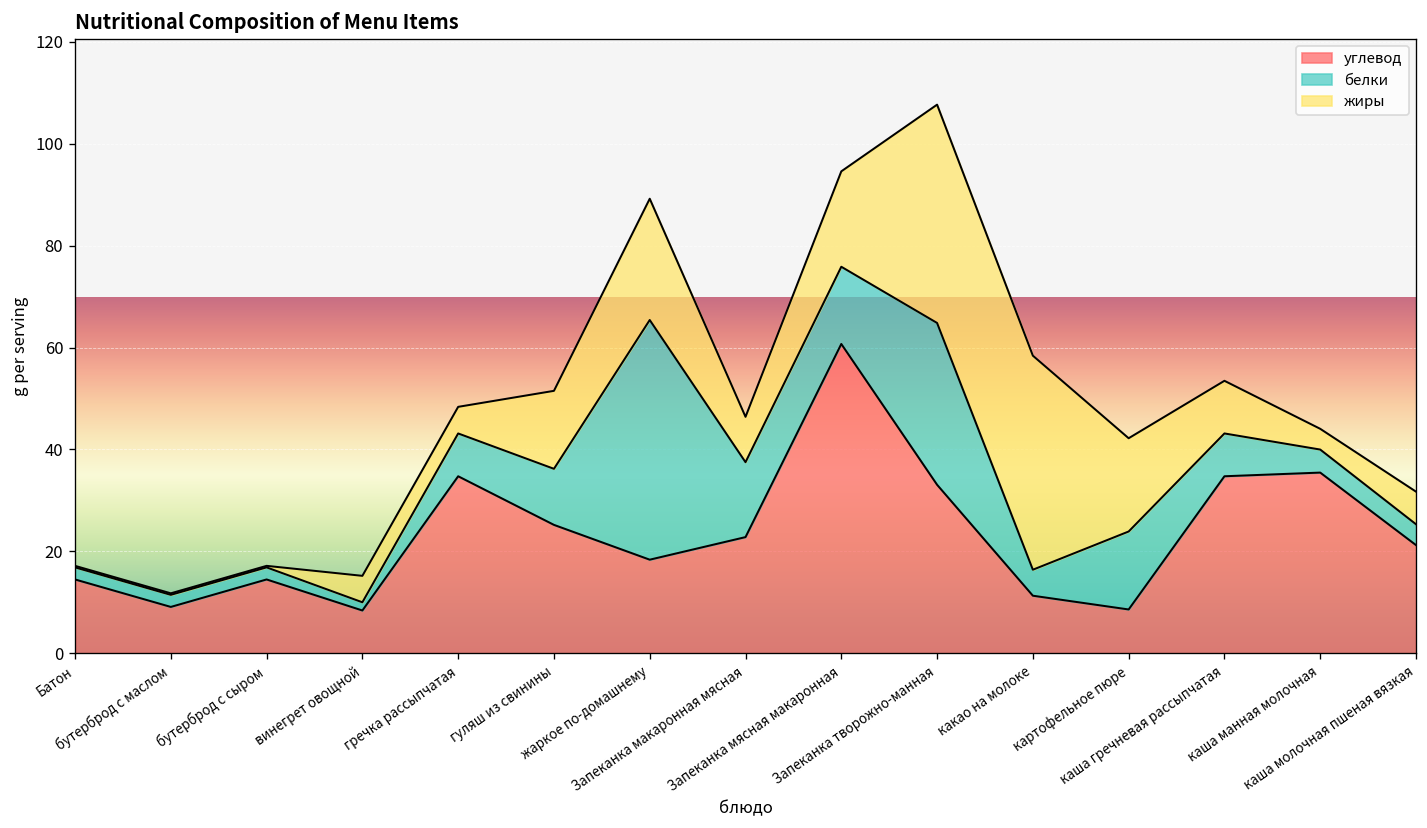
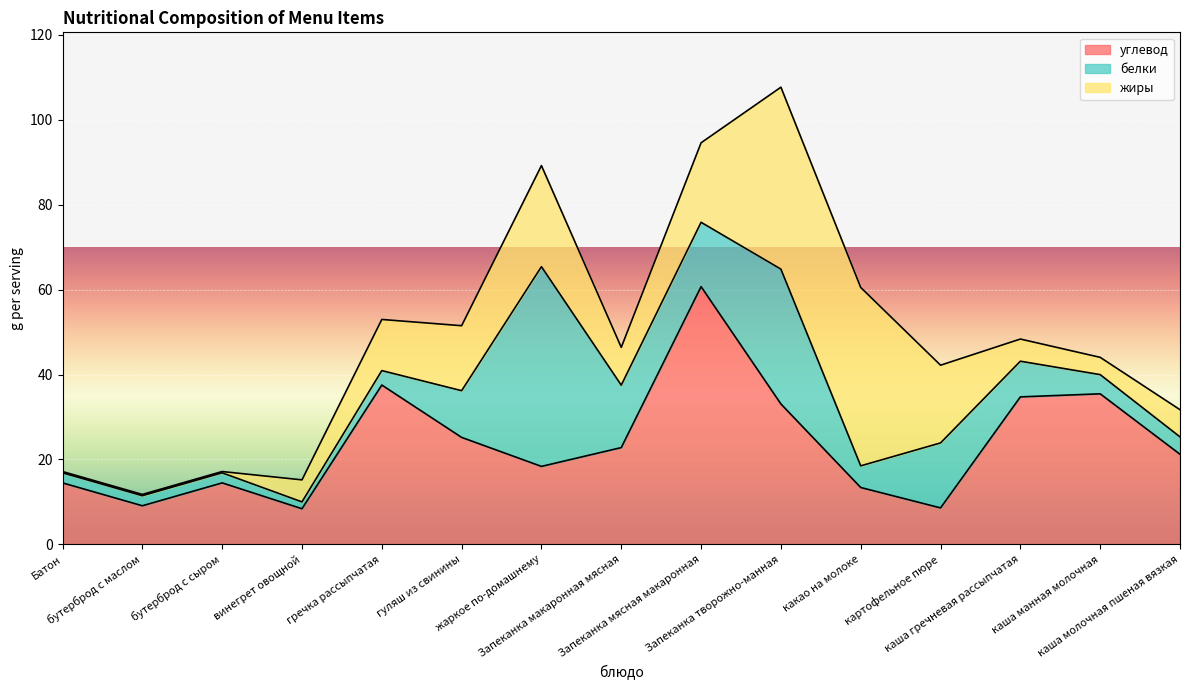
  {
    "углевод": {
      "Батон": 14,
      "бутерброд с маслом": 9,
      "бутерброд с сыром": 14,
      "винегрет овощной": 8,
-     "гречка рассыпчатая": 35,
+     "гречка рассыпчатая": 38,
      "гуляш из свинины": 25,
      "жаркое по-домашнему": 18,
      "Запеканка макаронная мясная": 23,
      "Запеканка мясная макаронная": 61,
      "Запеканка творожно-манная": 33,
-     "какао на молоке": 11,
+     "какао на молоке": 13,
      "картофельное пюре": 9,
      "каша гречневая рассыпчатая": 35,
      "каша манная молочная": 35,
      "каша молочная пшеная вязкая": 21
    },
    "белки": {
      "винегрет овощной": 2,
-     "гречка рассыпчатая": 8,
+     "гречка рассыпчатая": 3,
      "гуляш из свинины": 11,
      "жаркое по-домашнему": 47,
      "Запеканка макаронная мясная": 15,
      "Запеканка мясная макаронная": 15,
      "Запеканка творожно-манная": 32,
      "какао на молоке": 5,
      "картофельное пюре": 15,
      "каша гречневая рассыпчатая": 8,
      "каша манная молочная": 5,
      "каша молочная пшеная вязкая": 4
    },
    "жиры": {
      "винегрет овощной": 5,
-     "гречка рассыпчатая": 5,
+     "гречка рассыпчатая": 12,
      "гуляш из свинины": 15,
      "жаркое по-домашнему": 24,
      "Запеканка макаронная мясная": 9,
      "Запеканка мясная макаронная": 19,
      "Запеканка творожно-манная": 43,
      "какао на молоке": 42,
      "картофельное пюре": 18,
-     "каша гречневая рассыпчатая": 10,
+     "каша гречневая рассыпчатая": 5,
      "каша манная молочная": 4,
      "каша молочная пшеная вязкая": 6
    }
  }
